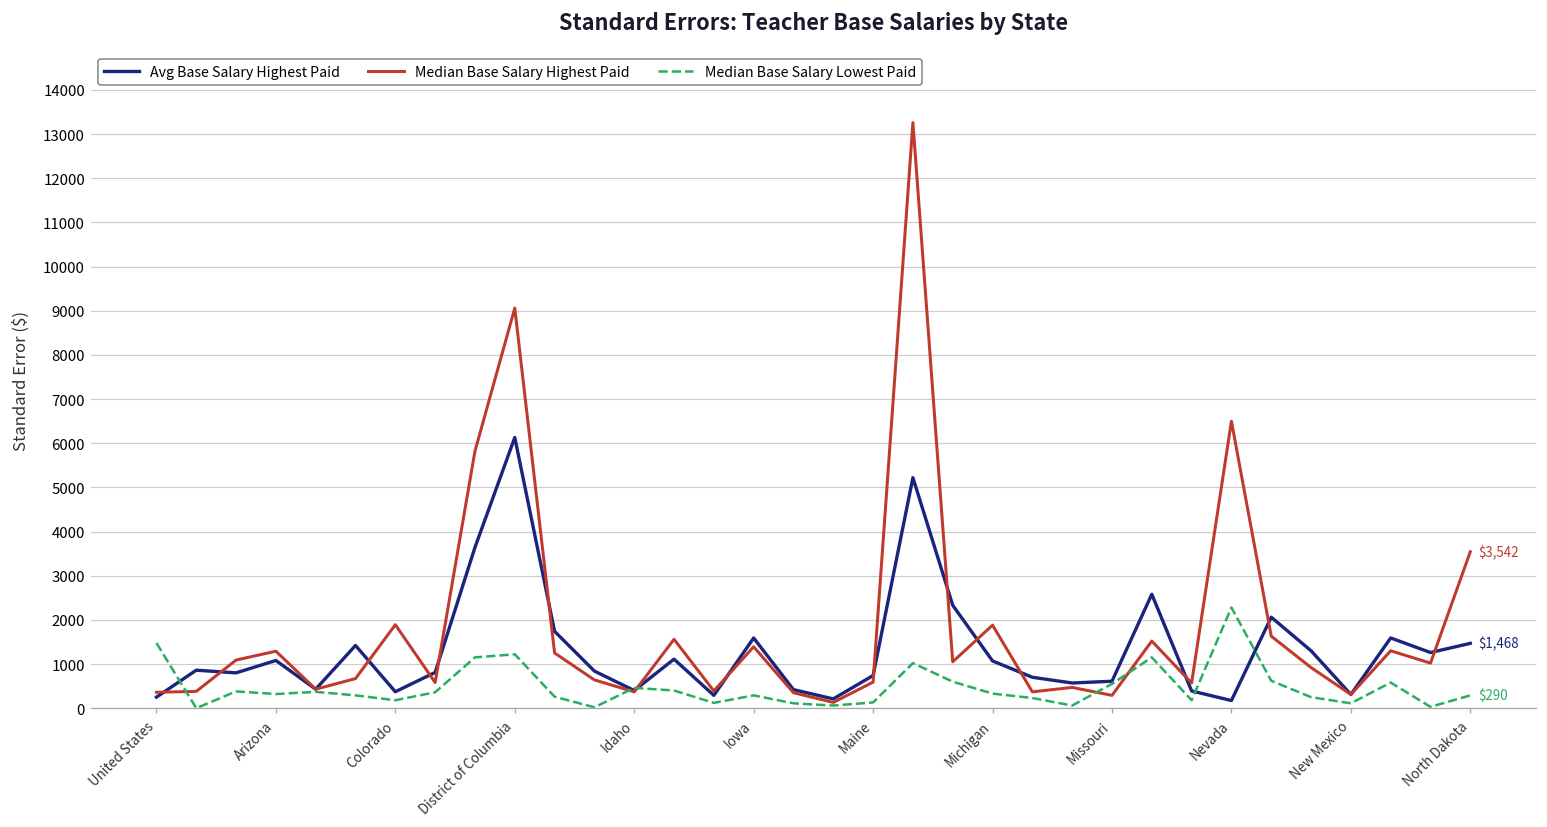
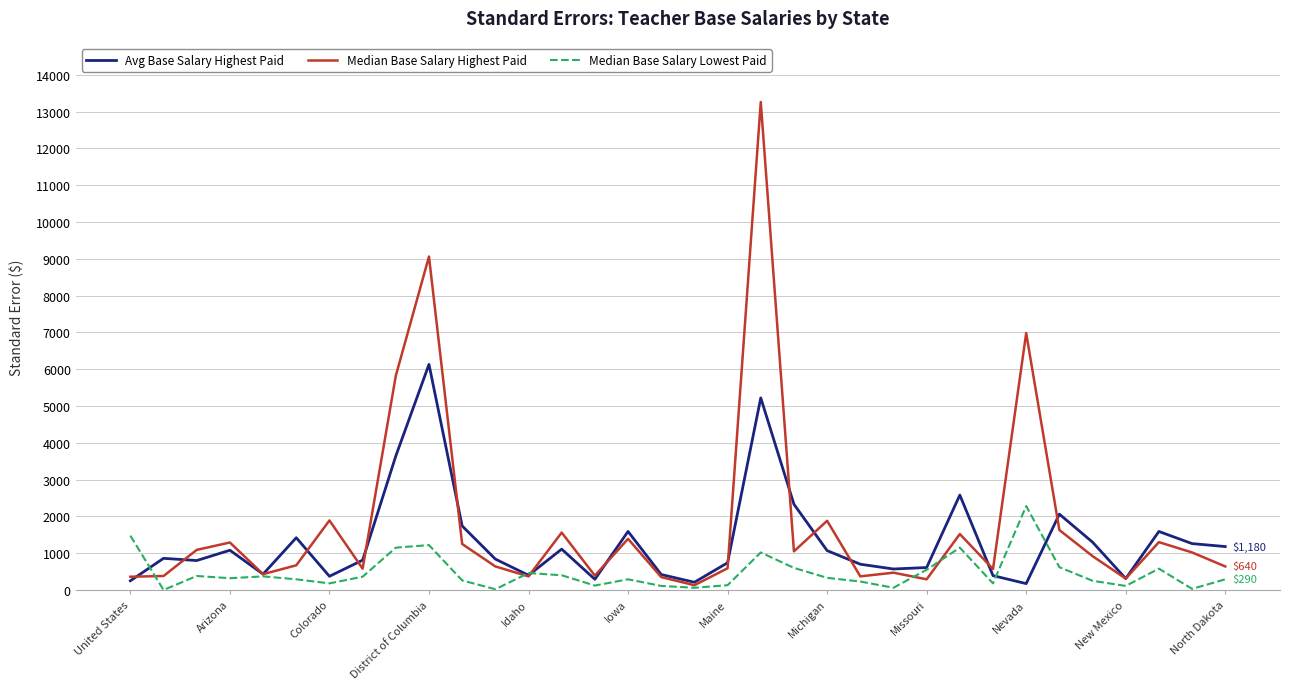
  {
    "Avg Base Salary Highest Paid": {
-     "North Dakota": "$1,468"
+     "North Dakota": "$1,180"
    },
    "Median Base Salary Highest Paid": {
-     "Nevada": "6500",
-     "North Dakota": "$3,542"
+     "Nevada": "7000",
+     "North Dakota": "$640"
    },
    "Median Base Salary Lowest Paid": {
      "North Dakota": "$290"
    }
  }
